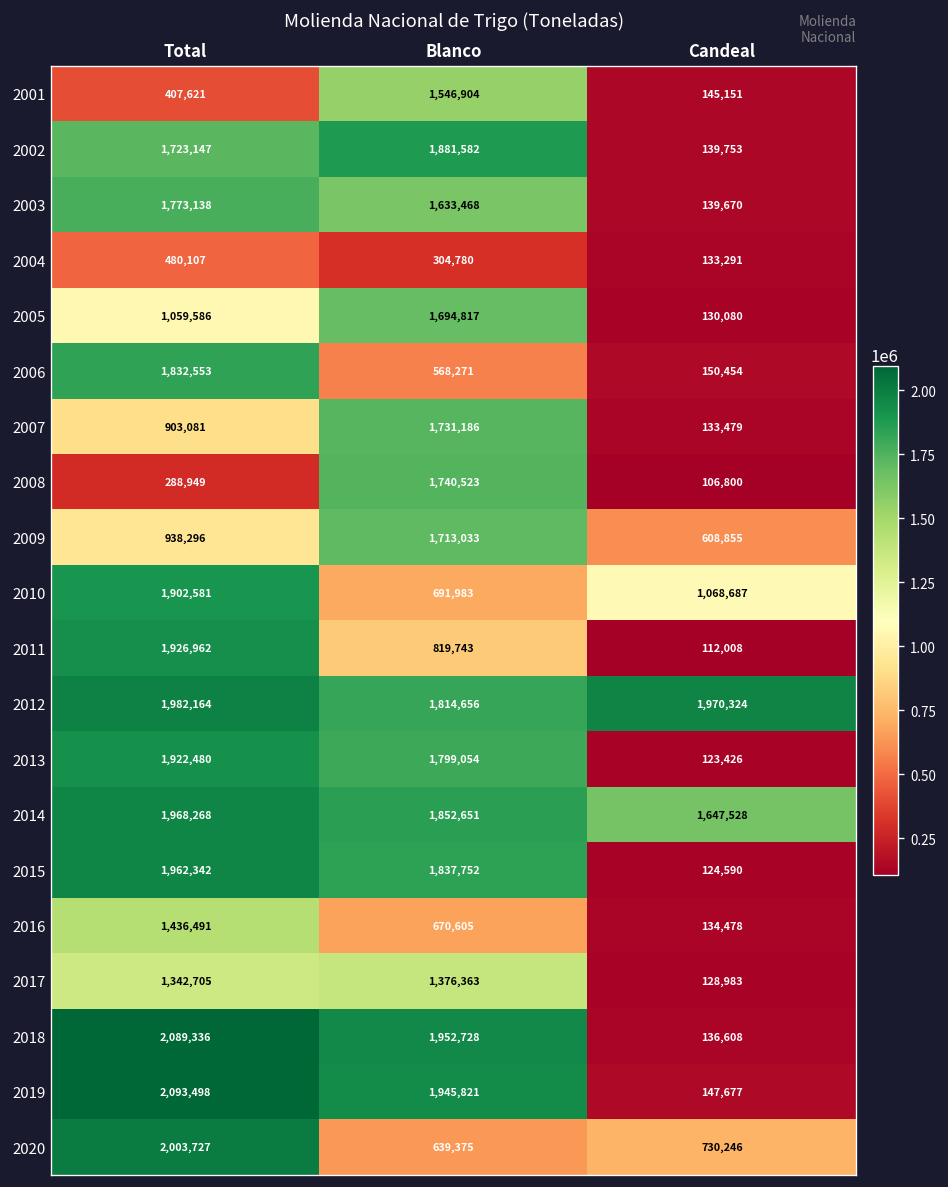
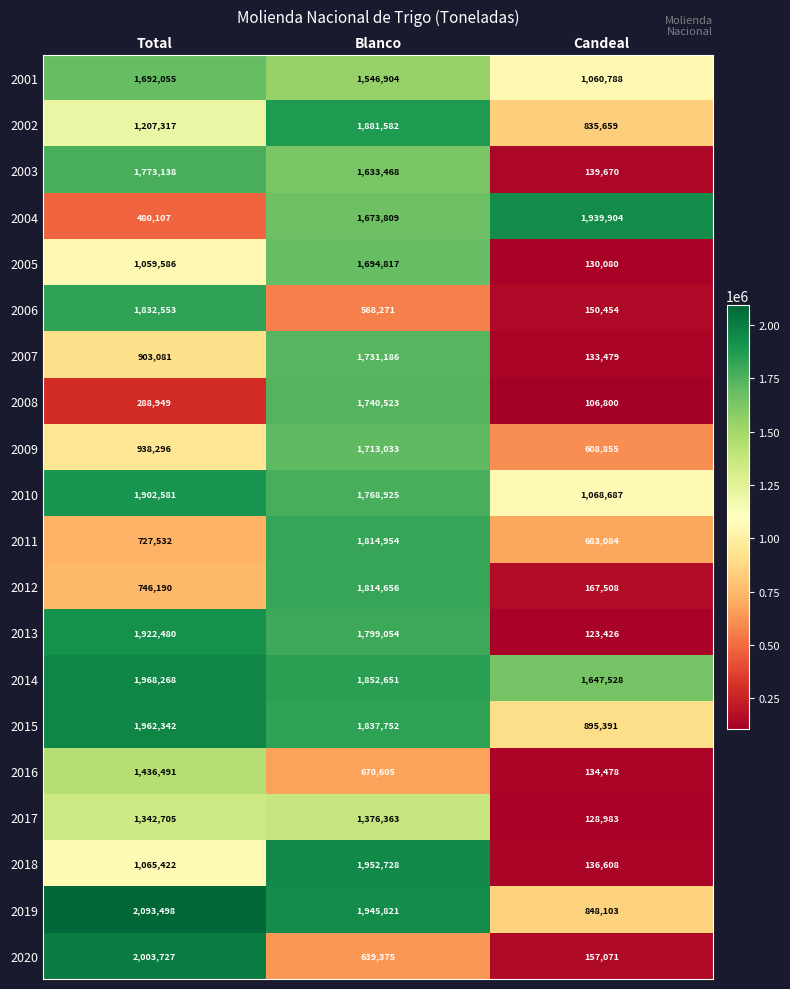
  {
    "2001": {
-     "Total": "407,621",
+     "Total": "1,692,055",
      "Blanco": "1,546,904",
-     "Candeal": "145,151"
+     "Candeal": "1,060,788"
    },
    "2002": {
-     "Total": "1,723,147",
+     "Total": "1,207,317",
      "Blanco": "1,881,582",
-     "Candeal": "139,753"
+     "Candeal": "835,659"
    },
    "2003": {
      "Total": "1,773,138",
      "Blanco": "1,633,468",
      "Candeal": "139,670"
    },
    "2004": {
      "Total": "480,107",
-     "Blanco": "304,780",
-     "Candeal": "133,291"
+     "Blanco": "1,673,809",
+     "Candeal": "1,939,904"
    },
    "2005": {
      "Total": "1,059,586",
      "Blanco": "1,694,817",
      "Candeal": "130,080"
    },
    "2006": {
      "Total": "1,832,553",
      "Blanco": "568,271",
      "Candeal": "150,454"
    },
    "2007": {
      "Total": "903,081",
      "Blanco": "1,731,186",
      "Candeal": "133,479"
    },
    "2008": {
      "Total": "288,949",
      "Blanco": "1,740,523",
      "Candeal": "106,800"
    },
    "2009": {
      "Total": "938,296",
      "Blanco": "1,713,033",
      "Candeal": "608,855"
    },
    "2010": {
      "Total": "1,902,581",
-     "Blanco": "691,983",
+     "Blanco": "1,768,925",
      "Candeal": "1,068,687"
    },
    "2011": {
-     "Total": "1,926,962",
-     "Blanco": "819,743",
-     "Candeal": "112,008"
+     "Total": "727,532",
+     "Blanco": "1,814,954",
+     "Candeal": "683,084"
    },
    "2012": {
-     "Total": "1,982,164",
+     "Total": "746,190",
      "Blanco": "1,814,656",
-     "Candeal": "1,970,324"
+     "Candeal": "167,508"
    },
    "2013": {
      "Total": "1,922,480",
      "Blanco": "1,799,054",
      "Candeal": "123,426"
    },
    "2014": {
      "Total": "1,968,268",
      "Blanco": "1,852,651",
      "Candeal": "1,647,528"
    },
    "2015": {
      "Total": "1,962,342",
      "Blanco": "1,837,752",
-     "Candeal": "124,590"
+     "Candeal": "895,391"
    },
    "2016": {
      "Total": "1,436,491",
      "Blanco": "670,605",
      "Candeal": "134,478"
    },
    "2017": {
      "Total": "1,342,705",
      "Blanco": "1,376,363",
      "Candeal": "128,983"
    },
    "2018": {
-     "Total": "2,089,336",
+     "Total": "1,065,422",
      "Blanco": "1,952,728",
      "Candeal": "136,608"
    },
    "2019": {
      "Total": "2,093,498",
      "Blanco": "1,945,821",
-     "Candeal": "147,677"
+     "Candeal": "848,103"
    },
    "2020": {
      "Total": "2,003,727",
      "Blanco": "639,375",
-     "Candeal": "730,246"
+     "Candeal": "157,071"
    }
  }
